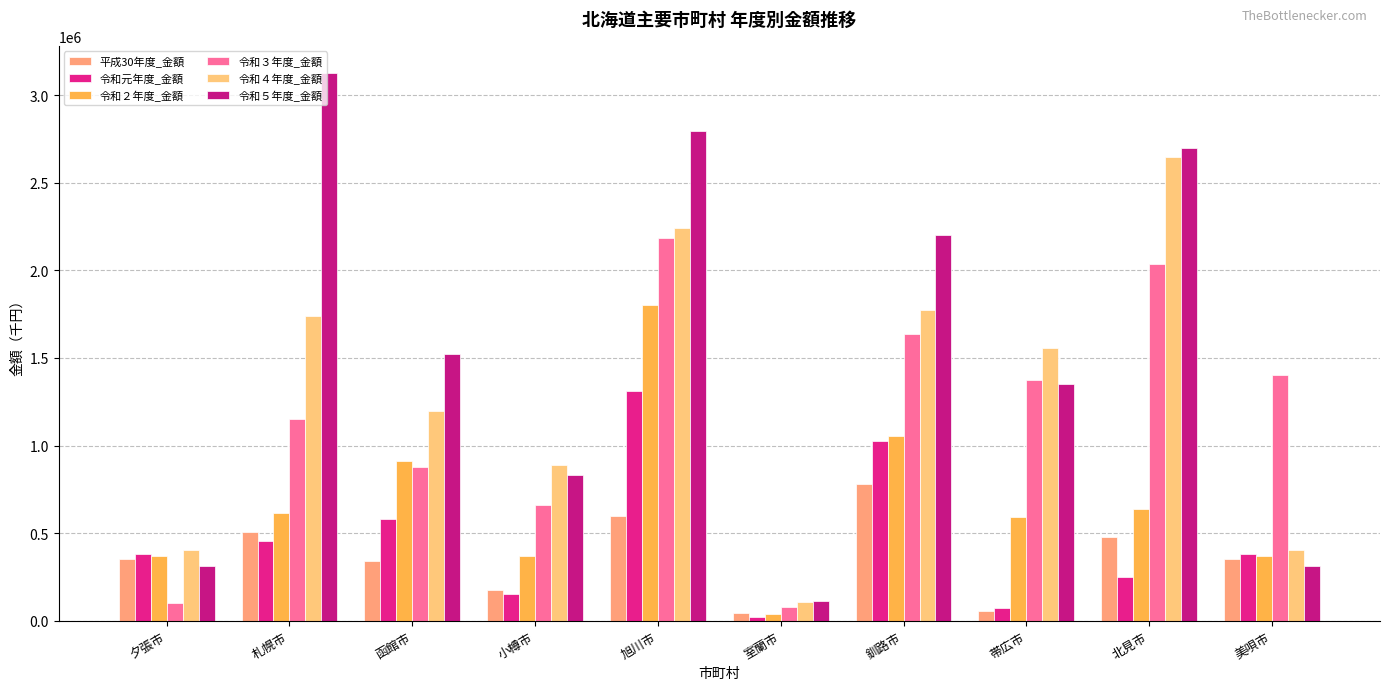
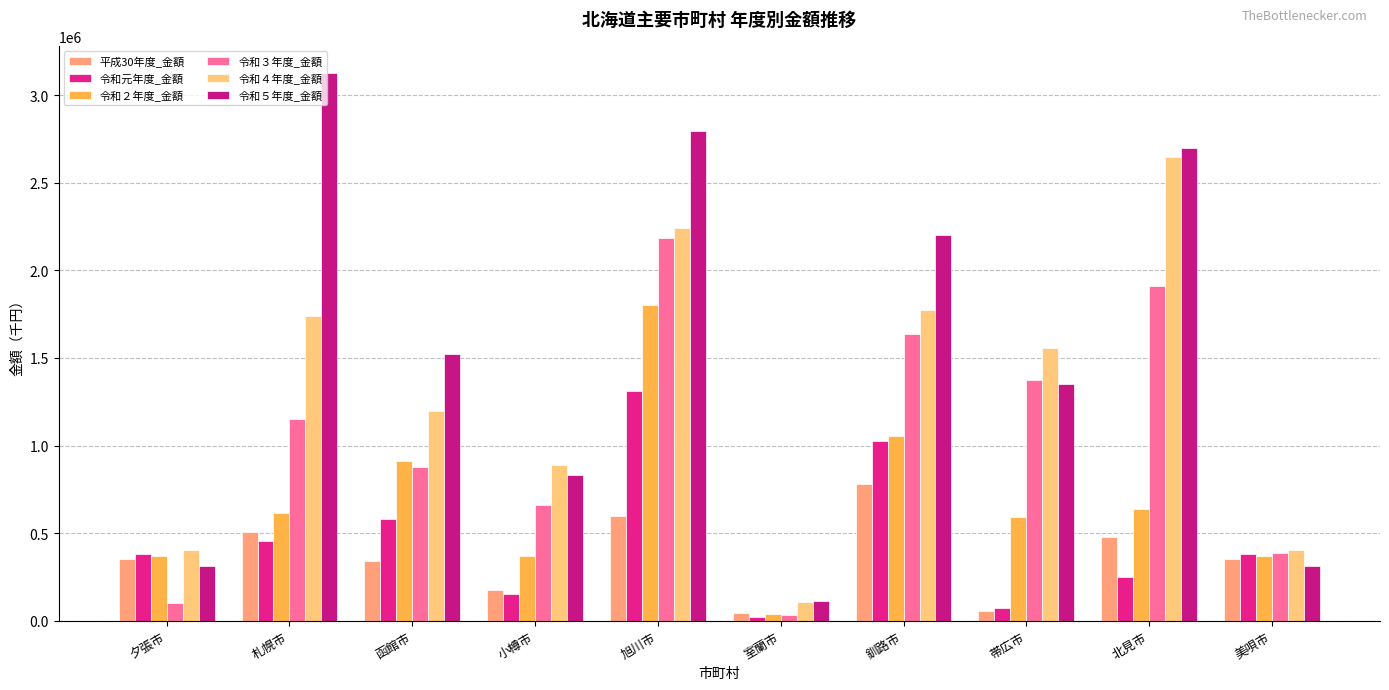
  {
    "令和３年度_金額": {
      "夕張市": 100000,
      "札幌市": 1150000,
      "函館市": 880000,
      "小樽市": 660000,
      "旭川市": 2180000,
-     "室蘭市": 80000,
+     "室蘭市": 30000,
      "釧路市": 1640000,
      "帯広市": 1370000,
-     "北見市": 2040000,
-     "美唄市": 1400000
+     "北見市": 1910000,
+     "美唄市": 390000
    }
  }
